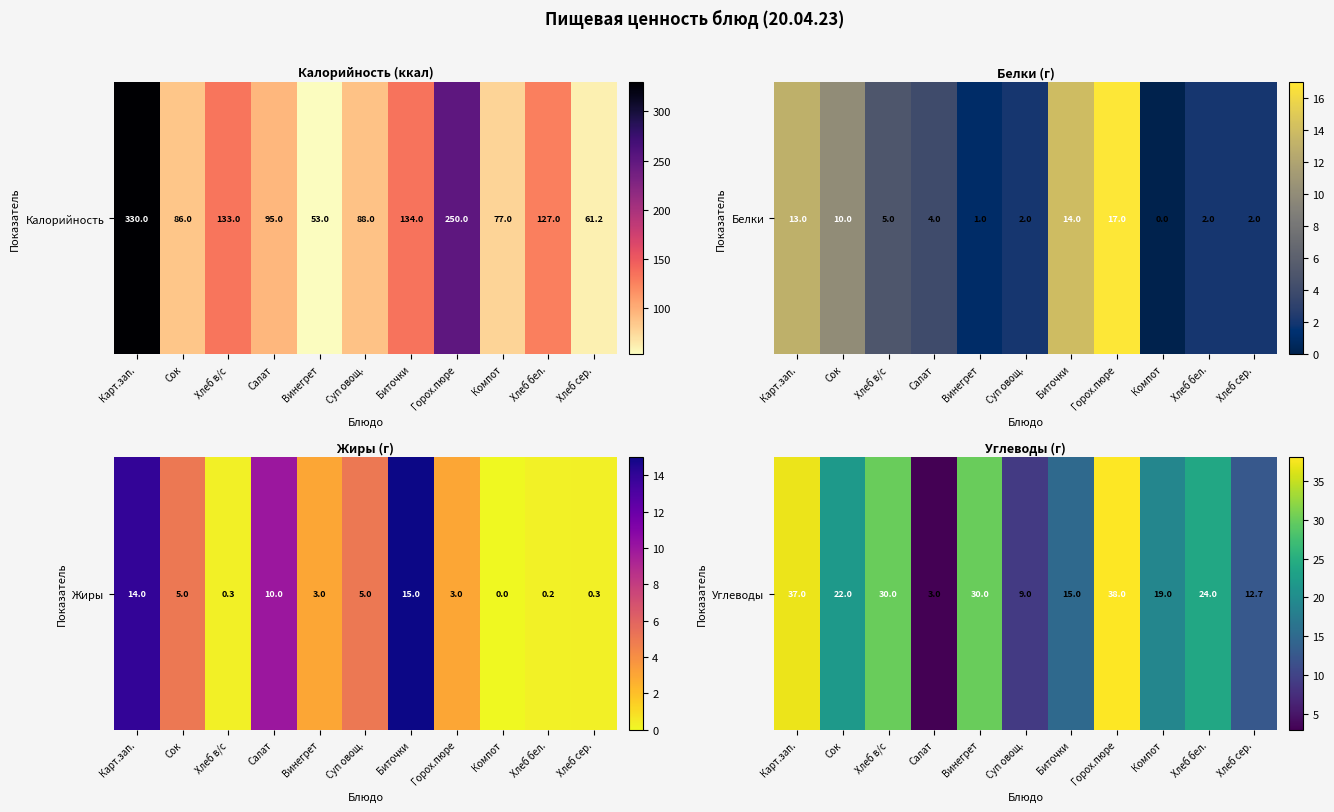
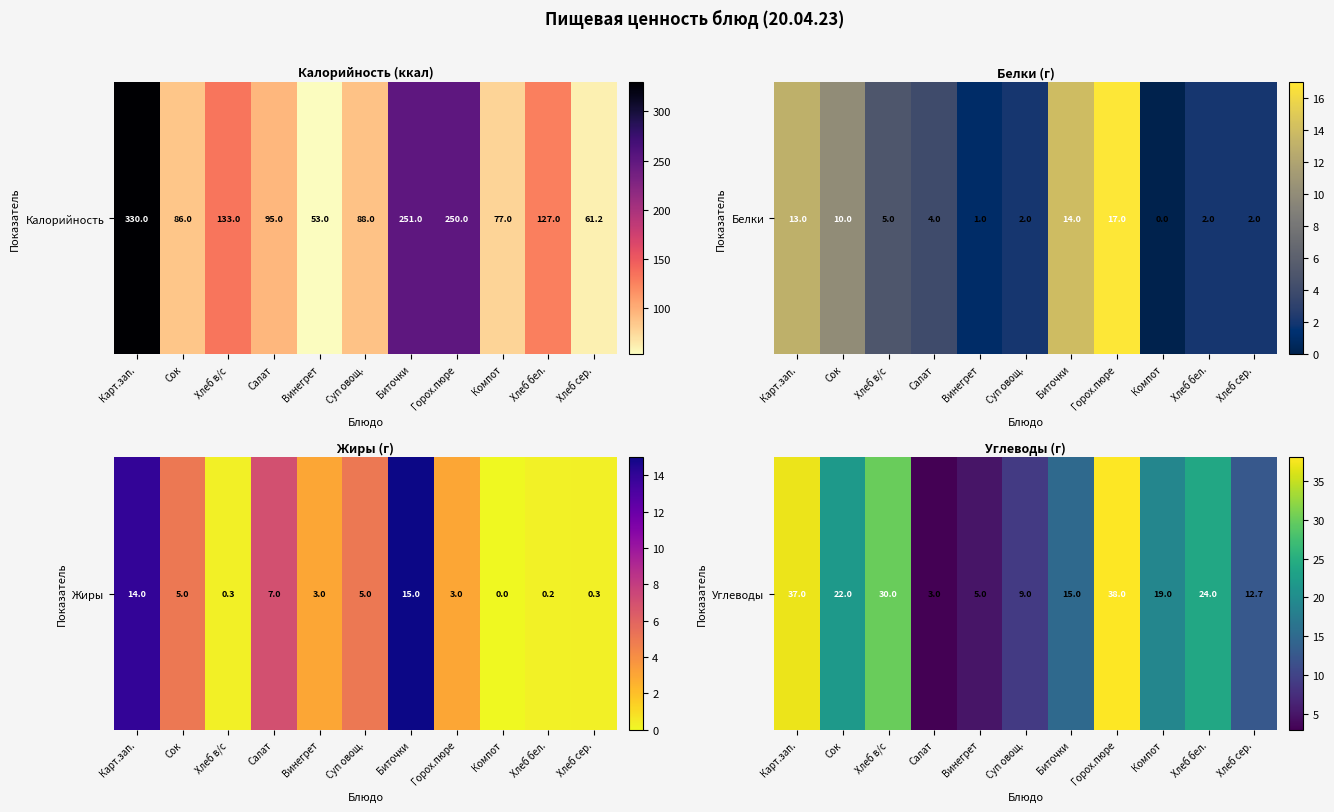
  {
    "Калорийность (ккал)": {
      "Калорийность": {
        "Карт.зап.": 330.0,
        "Сок": 86.0,
        "Хлеб в/с": 133.0,
        "Салат": 95.0,
        "Винегрет": 53.0,
        "Суп овощ.": 88.0,
-       "Биточки": 134.0,
+       "Биточки": 251.0,
        "Горох.пюре": 250.0,
        "Компот": 77.0,
        "Хлеб бел.": 127.0,
        "Хлеб сер.": 61.2
      }
    },
    "Белки (г)": {
      "Белки": {
        "Карт.зап.": 13.0,
        "Сок": 10.0,
        "Хлеб в/с": 5.0,
        "Салат": 4.0,
        "Винегрет": 1.0,
        "Суп овощ.": 2.0,
        "Биточки": 14.0,
        "Горох.пюре": 17.0,
        "Компот": 0.0,
        "Хлеб бел.": 2.0,
        "Хлеб сер.": 2.0
      }
    },
    "Жиры (г)": {
      "Жиры": {
        "Карт.зап.": 14.0,
        "Сок": 5.0,
        "Хлеб в/с": 0.3,
-       "Салат": 10.0,
+       "Салат": 7.0,
        "Винегрет": 3.0,
        "Суп овощ.": 5.0,
        "Биточки": 15.0,
        "Горох.пюре": 3.0,
        "Компот": 0.0,
        "Хлеб бел.": 0.2,
        "Хлеб сер.": 0.3
      }
    },
    "Углеводы (г)": {
      "Углеводы": {
        "Карт.зап.": 37.0,
        "Сок": 22.0,
        "Хлеб в/с": 30.0,
        "Салат": 3.0,
-       "Винегрет": 30.0,
+       "Винегрет": 5.0,
        "Суп овощ.": 9.0,
        "Биточки": 15.0,
        "Горох.пюре": 38.0,
        "Компот": 19.0,
        "Хлеб бел.": 24.0,
        "Хлеб сер.": 12.7
      }
    }
  }
